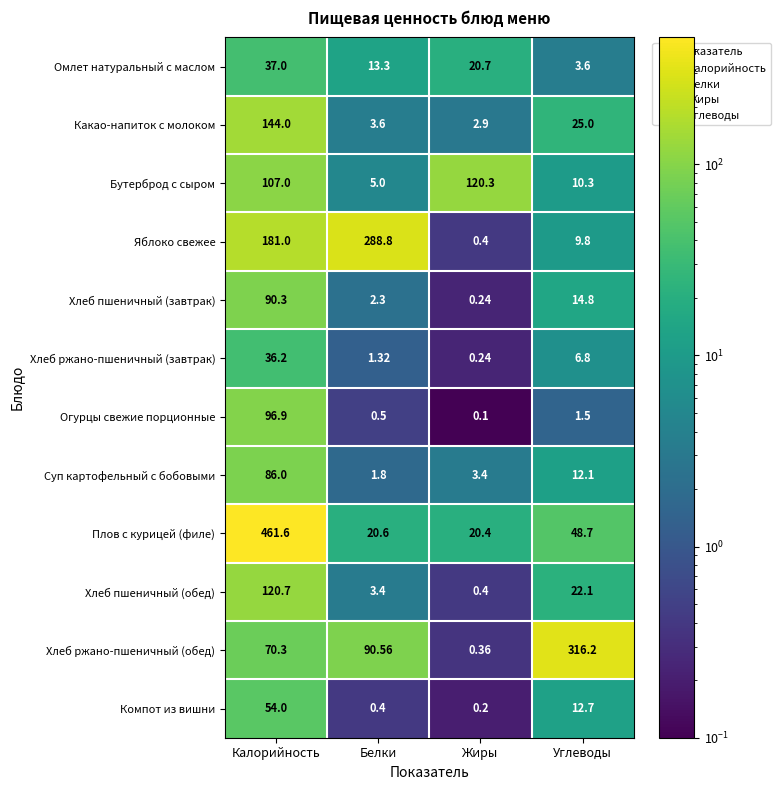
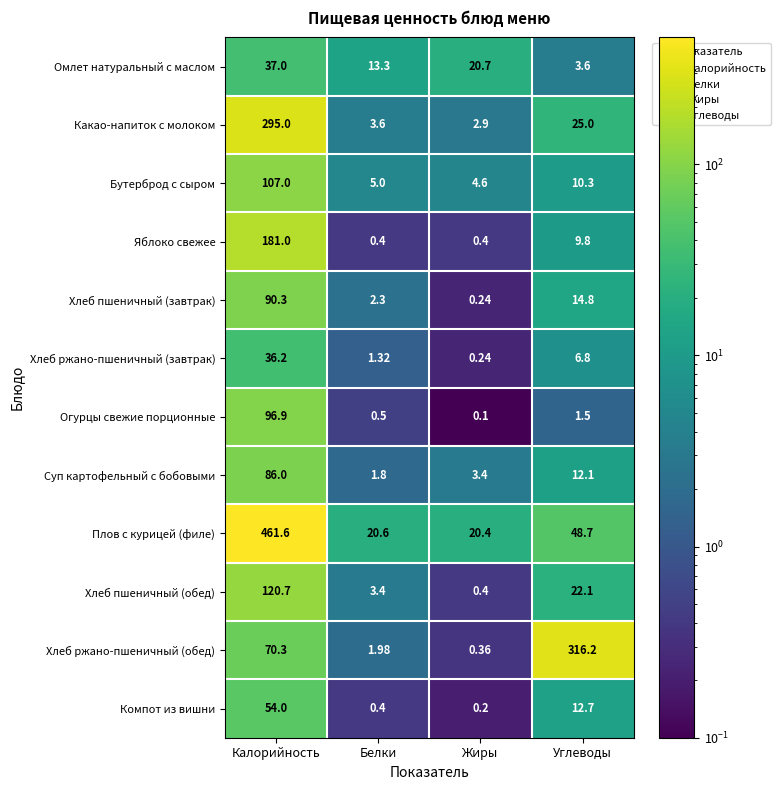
  {
    "Омлет натуральный с маслом": {
      "Калорийность": 37.0,
      "Белки": 13.3,
      "Жиры": 20.7,
      "Углеводы": 3.6
    },
    "Какао-напиток с молоком": {
-     "Калорийность": 144.0,
+     "Калорийность": 295.0,
      "Белки": 3.6,
      "Жиры": 2.9,
      "Углеводы": 25.0
    },
    "Бутерброд с сыром": {
      "Калорийность": 107.0,
      "Белки": 5.0,
-     "Жиры": 120.3,
+     "Жиры": 4.6,
      "Углеводы": 10.3
    },
    "Яблоко свежее": {
      "Калорийность": 181.0,
-     "Белки": 288.8,
+     "Белки": 0.4,
      "Жиры": 0.4,
      "Углеводы": 9.8
    },
    "Хлеб пшеничный (завтрак)": {
      "Калорийность": 90.3,
      "Белки": 2.3,
      "Жиры": 0.24,
      "Углеводы": 14.8
    },
    "Хлеб ржано-пшеничный (завтрак)": {
      "Калорийность": 36.2,
      "Белки": 1.32,
      "Жиры": 0.24,
      "Углеводы": 6.8
    },
    "Огурцы свежие порционные": {
      "Калорийность": 96.9,
      "Белки": 0.5,
      "Жиры": 0.1,
      "Углеводы": 1.5
    },
    "Суп картофельный с бобовыми": {
      "Калорийность": 86.0,
      "Белки": 1.8,
      "Жиры": 3.4,
      "Углеводы": 12.1
    },
    "Плов с курицей (филе)": {
      "Калорийность": 461.6,
      "Белки": 20.6,
      "Жиры": 20.4,
      "Углеводы": 48.7
    },
    "Хлеб пшеничный (обед)": {
      "Калорийность": 120.7,
      "Белки": 3.4,
      "Жиры": 0.4,
      "Углеводы": 22.1
    },
    "Хлеб ржано-пшеничный (обед)": {
      "Калорийность": 70.3,
-     "Белки": 90.56,
+     "Белки": 1.98,
      "Жиры": 0.36,
      "Углеводы": 316.2
    },
    "Компот из вишни": {
      "Калорийность": 54.0,
      "Белки": 0.4,
      "Жиры": 0.2,
      "Углеводы": 12.7
    }
  }
